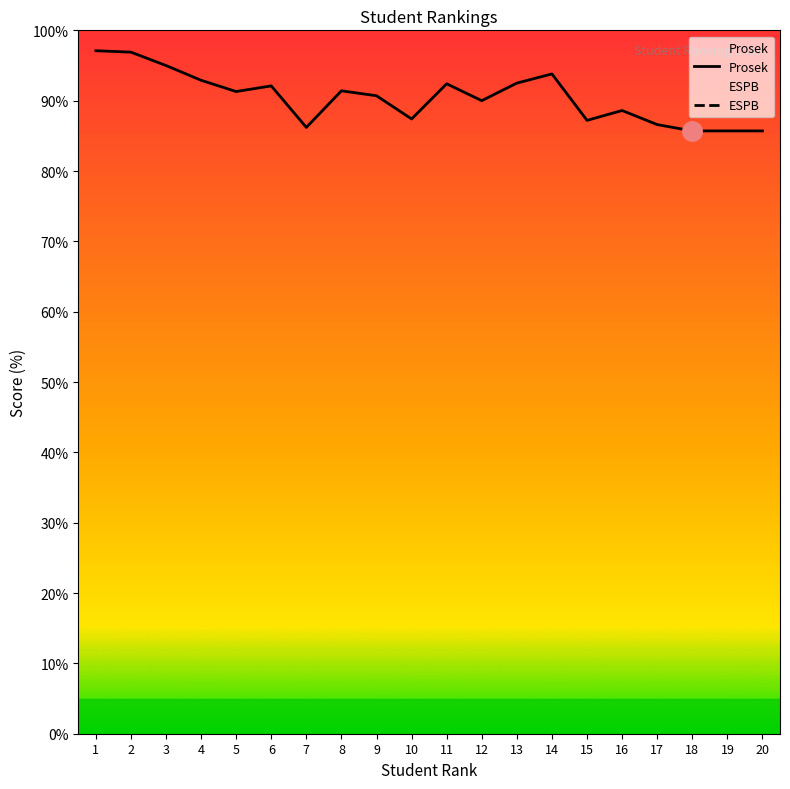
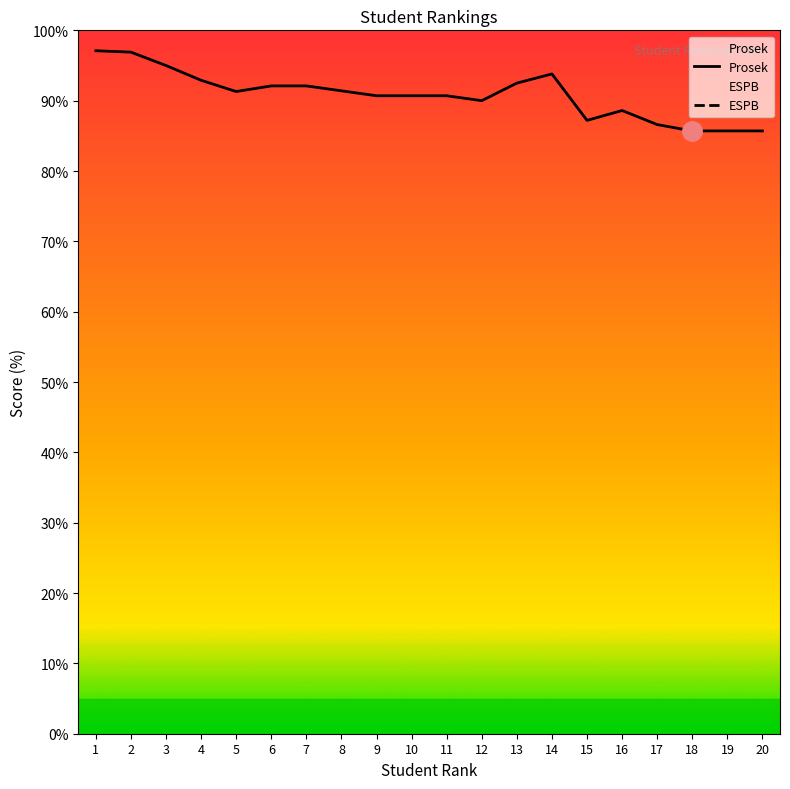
  {
    "Prosek": {
      "1": "97%",
      "2": "97%",
      "3": "95%",
      "4": "93%",
      "5": "91%",
      "6": "92%",
-     "7": "86%",
+     "7": "92%",
      "8": "91%",
      "9": "91%",
-     "10": "87%",
-     "11": "92%",
+     "10": "91%",
+     "11": "91%",
      "12": "90%",
      "13": "93%",
      "14": "94%",
      "15": "87%",
      "16": "89%",
      "17": "87%",
      "19": "86%",
      "20": "86%"
    }
  }
